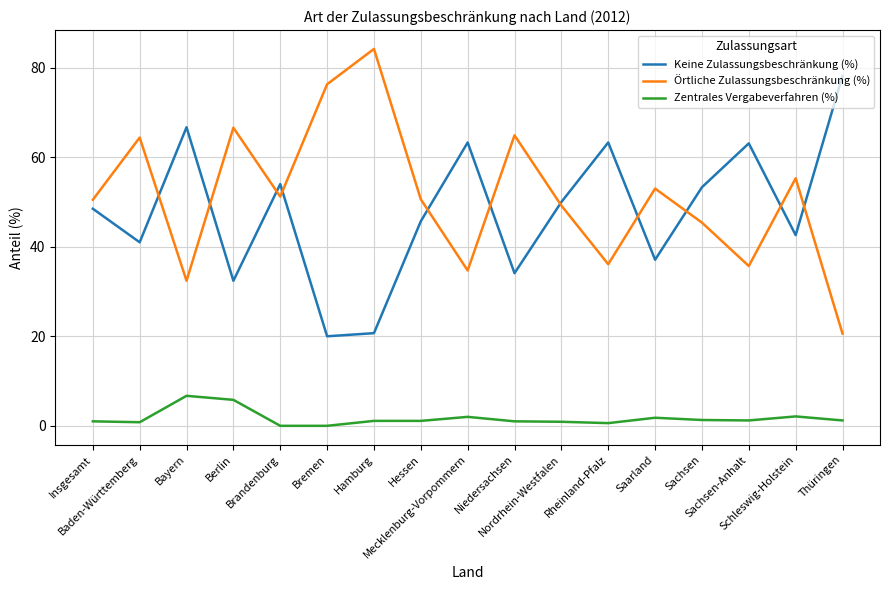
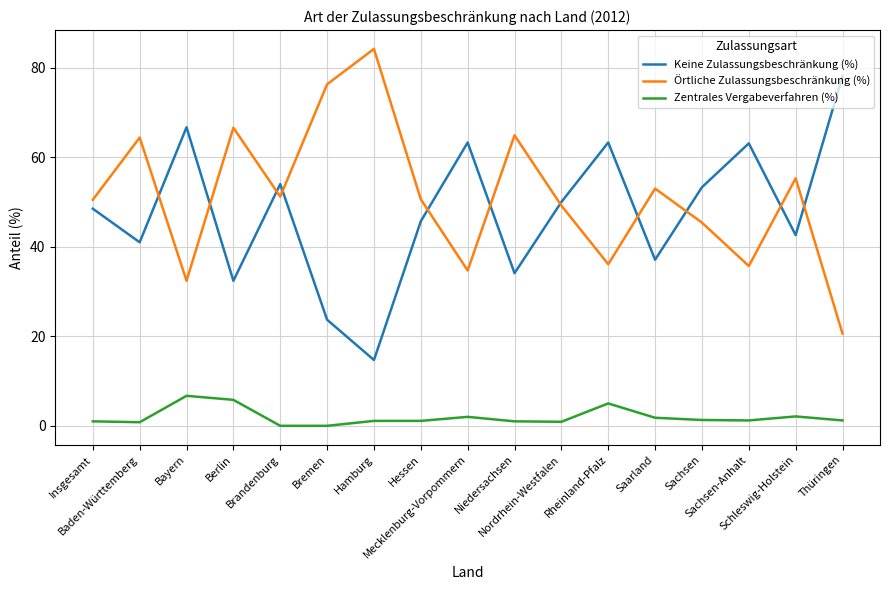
  {
    "Keine Zulassungsbeschränkung (%)": {
      "Insgesamt": 49,
      "Baden-Württemberg": 41,
      "Bayern": 67,
      "Berlin": 32,
      "Brandenburg": 54,
-     "Bremen": 20,
-     "Hamburg": 21,
+     "Bremen": 24,
+     "Hamburg": 15,
      "Hessen": 46,
      "Mecklenburg-Vorpommern": 63,
      "Niedersachsen": 34,
      "Nordrhein-Westfalen": 50,
      "Rheinland-Pfalz": 63,
      "Saarland": 37,
      "Sachsen": 53,
      "Sachsen-Anhalt": 63,
      "Schleswig-Holstein": 43
    },
    "Örtliche Zulassungsbeschränkung (%)": {
      "Insgesamt": 51,
      "Baden-Württemberg": 64,
      "Bayern": 32,
      "Berlin": 67,
      "Brandenburg": 51,
      "Bremen": 76,
      "Hamburg": 84,
      "Hessen": 51,
      "Mecklenburg-Vorpommern": 35,
      "Niedersachsen": 65,
      "Nordrhein-Westfalen": 49,
      "Rheinland-Pfalz": 36,
      "Saarland": 53,
      "Sachsen": 45,
      "Sachsen-Anhalt": 36,
      "Schleswig-Holstein": 55,
      "Thüringen": 21
    },
    "Zentrales Vergabeverfahren (%)": {
      "Insgesamt": 1,
      "Baden-Württemberg": 1,
      "Bayern": 7,
      "Berlin": 6,
      "Brandenburg": 0,
      "Bremen": 0,
      "Hamburg": 1,
      "Hessen": 1,
      "Mecklenburg-Vorpommern": 2,
      "Niedersachsen": 1,
      "Nordrhein-Westfalen": 1,
-     "Rheinland-Pfalz": 1,
+     "Rheinland-Pfalz": 5,
      "Saarland": 2,
      "Sachsen": 1,
      "Sachsen-Anhalt": 1,
      "Schleswig-Holstein": 2,
      "Thüringen": 1
    }
  }
